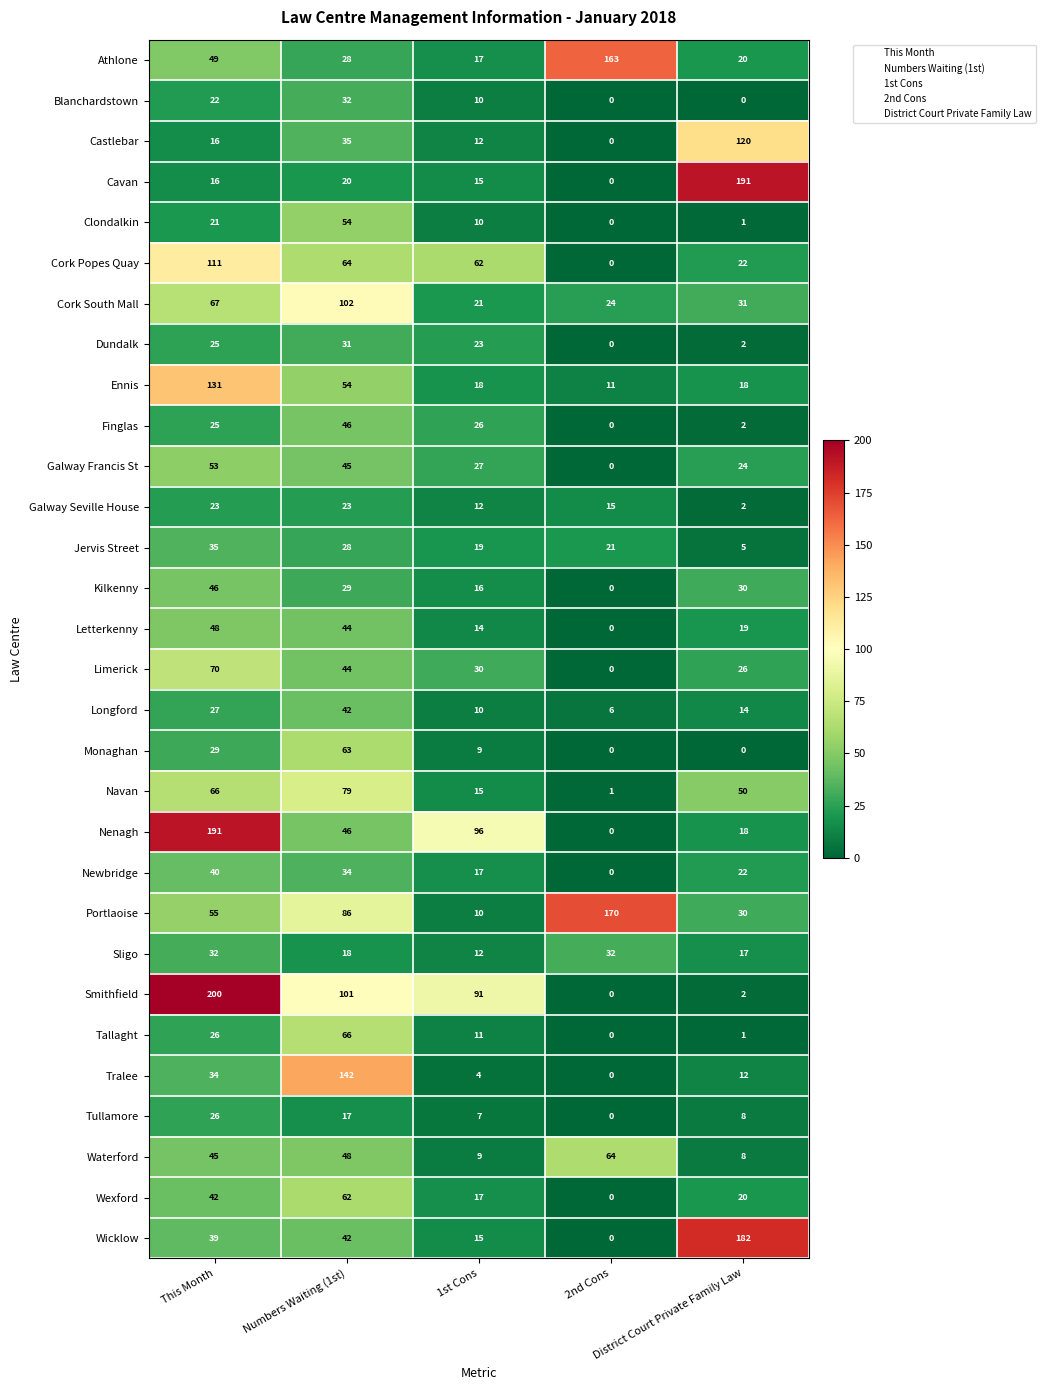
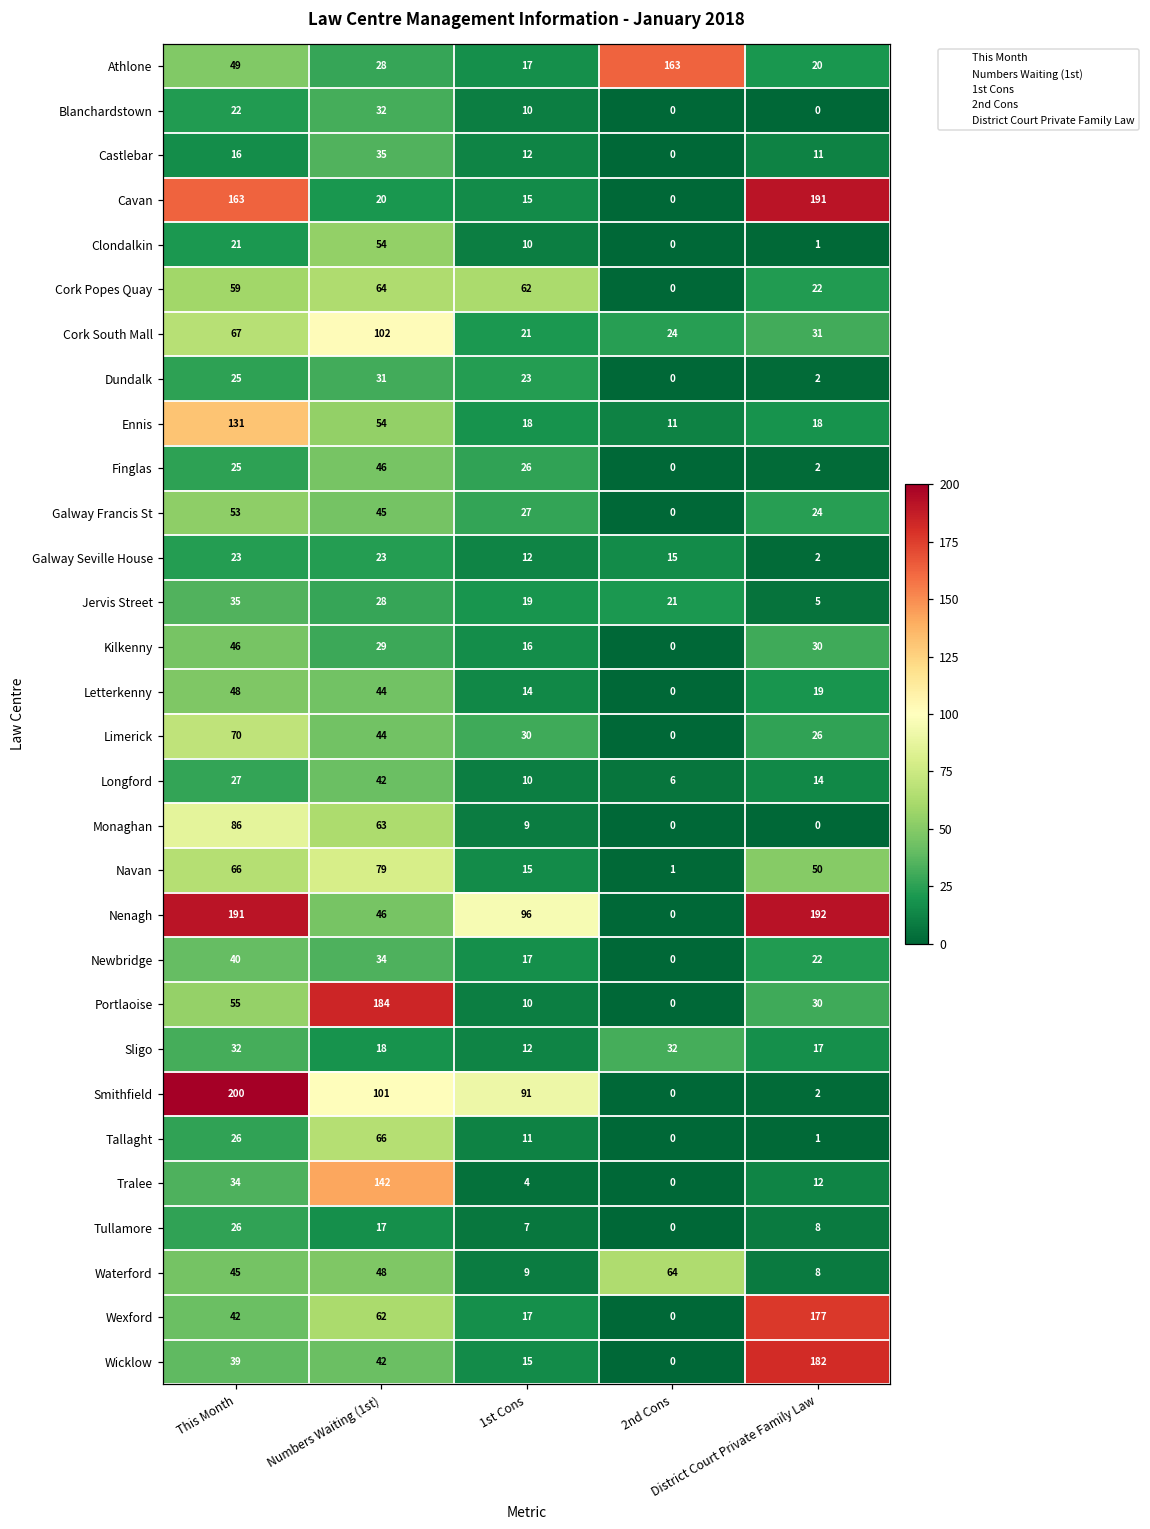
  {
    "Athlone": {
      "This Month": 49,
      "Numbers Waiting (1st)": 28,
      "1st Cons": 17,
      "2nd Cons": 163,
      "District Court Private Family Law": 20
    },
    "Blanchardstown": {
      "This Month": 22,
      "Numbers Waiting (1st)": 32,
      "1st Cons": 10,
      "2nd Cons": 0,
      "District Court Private Family Law": 0
    },
    "Castlebar": {
      "This Month": 16,
      "Numbers Waiting (1st)": 35,
      "1st Cons": 12,
      "2nd Cons": 0,
-     "District Court Private Family Law": 120
+     "District Court Private Family Law": 11
    },
    "Cavan": {
-     "This Month": 16,
+     "This Month": 163,
      "Numbers Waiting (1st)": 20,
      "1st Cons": 15,
      "2nd Cons": 0,
      "District Court Private Family Law": 191
    },
    "Clondalkin": {
      "This Month": 21,
      "Numbers Waiting (1st)": 54,
      "1st Cons": 10,
      "2nd Cons": 0,
      "District Court Private Family Law": 1
    },
    "Cork Popes Quay": {
-     "This Month": 111,
+     "This Month": 59,
      "Numbers Waiting (1st)": 64,
      "1st Cons": 62,
      "2nd Cons": 0,
      "District Court Private Family Law": 22
    },
    "Cork South Mall": {
      "This Month": 67,
      "Numbers Waiting (1st)": 102,
      "1st Cons": 21,
      "2nd Cons": 24,
      "District Court Private Family Law": 31
    },
    "Dundalk": {
      "This Month": 25,
      "Numbers Waiting (1st)": 31,
      "1st Cons": 23,
      "2nd Cons": 0,
      "District Court Private Family Law": 2
    },
    "Ennis": {
      "This Month": 131,
      "Numbers Waiting (1st)": 54,
      "1st Cons": 18,
      "2nd Cons": 11,
      "District Court Private Family Law": 18
    },
    "Finglas": {
      "This Month": 25,
      "Numbers Waiting (1st)": 46,
      "1st Cons": 26,
      "2nd Cons": 0,
      "District Court Private Family Law": 2
    },
    "Galway Francis St": {
      "This Month": 53,
      "Numbers Waiting (1st)": 45,
      "1st Cons": 27,
      "2nd Cons": 0,
      "District Court Private Family Law": 24
    },
    "Galway Seville House": {
      "This Month": 23,
      "Numbers Waiting (1st)": 23,
      "1st Cons": 12,
      "2nd Cons": 15,
      "District Court Private Family Law": 2
    },
    "Jervis Street": {
      "This Month": 35,
      "Numbers Waiting (1st)": 28,
      "1st Cons": 19,
      "2nd Cons": 21,
      "District Court Private Family Law": 5
    },
    "Kilkenny": {
      "This Month": 46,
      "Numbers Waiting (1st)": 29,
      "1st Cons": 16,
      "2nd Cons": 0,
      "District Court Private Family Law": 30
    },
    "Letterkenny": {
      "This Month": 48,
      "Numbers Waiting (1st)": 44,
      "1st Cons": 14,
      "2nd Cons": 0,
      "District Court Private Family Law": 19
    },
    "Limerick": {
      "This Month": 70,
      "Numbers Waiting (1st)": 44,
      "1st Cons": 30,
      "2nd Cons": 0,
      "District Court Private Family Law": 26
    },
    "Longford": {
      "This Month": 27,
      "Numbers Waiting (1st)": 42,
      "1st Cons": 10,
      "2nd Cons": 6,
      "District Court Private Family Law": 14
    },
    "Monaghan": {
-     "This Month": 29,
+     "This Month": 86,
      "Numbers Waiting (1st)": 63,
      "1st Cons": 9,
      "2nd Cons": 0,
      "District Court Private Family Law": 0
    },
    "Navan": {
      "This Month": 66,
      "Numbers Waiting (1st)": 79,
      "1st Cons": 15,
      "2nd Cons": 1,
      "District Court Private Family Law": 50
    },
    "Nenagh": {
      "This Month": 191,
      "Numbers Waiting (1st)": 46,
      "1st Cons": 96,
      "2nd Cons": 0,
-     "District Court Private Family Law": 18
+     "District Court Private Family Law": 192
    },
    "Newbridge": {
      "This Month": 40,
      "Numbers Waiting (1st)": 34,
      "1st Cons": 17,
      "2nd Cons": 0,
      "District Court Private Family Law": 22
    },
    "Portlaoise": {
      "This Month": 55,
-     "Numbers Waiting (1st)": 86,
+     "Numbers Waiting (1st)": 184,
      "1st Cons": 10,
-     "2nd Cons": 170,
+     "2nd Cons": 0,
      "District Court Private Family Law": 30
    },
    "Sligo": {
      "This Month": 32,
      "Numbers Waiting (1st)": 18,
      "1st Cons": 12,
      "2nd Cons": 32,
      "District Court Private Family Law": 17
    },
    "Smithfield": {
      "This Month": 200,
      "Numbers Waiting (1st)": 101,
      "1st Cons": 91,
      "2nd Cons": 0,
      "District Court Private Family Law": 2
    },
    "Tallaght": {
      "This Month": 26,
      "Numbers Waiting (1st)": 66,
      "1st Cons": 11,
      "2nd Cons": 0,
      "District Court Private Family Law": 1
    },
    "Tralee": {
      "This Month": 34,
      "Numbers Waiting (1st)": 142,
      "1st Cons": 4,
      "2nd Cons": 0,
      "District Court Private Family Law": 12
    },
    "Tullamore": {
      "This Month": 26,
      "Numbers Waiting (1st)": 17,
      "1st Cons": 7,
      "2nd Cons": 0,
      "District Court Private Family Law": 8
    },
    "Waterford": {
      "This Month": 45,
      "Numbers Waiting (1st)": 48,
      "1st Cons": 9,
      "2nd Cons": 64,
      "District Court Private Family Law": 8
    },
    "Wexford": {
      "This Month": 42,
      "Numbers Waiting (1st)": 62,
      "1st Cons": 17,
      "2nd Cons": 0,
-     "District Court Private Family Law": 20
+     "District Court Private Family Law": 177
    },
    "Wicklow": {
      "This Month": 39,
      "Numbers Waiting (1st)": 42,
      "1st Cons": 15,
      "2nd Cons": 0,
      "District Court Private Family Law": 182
    }
  }
